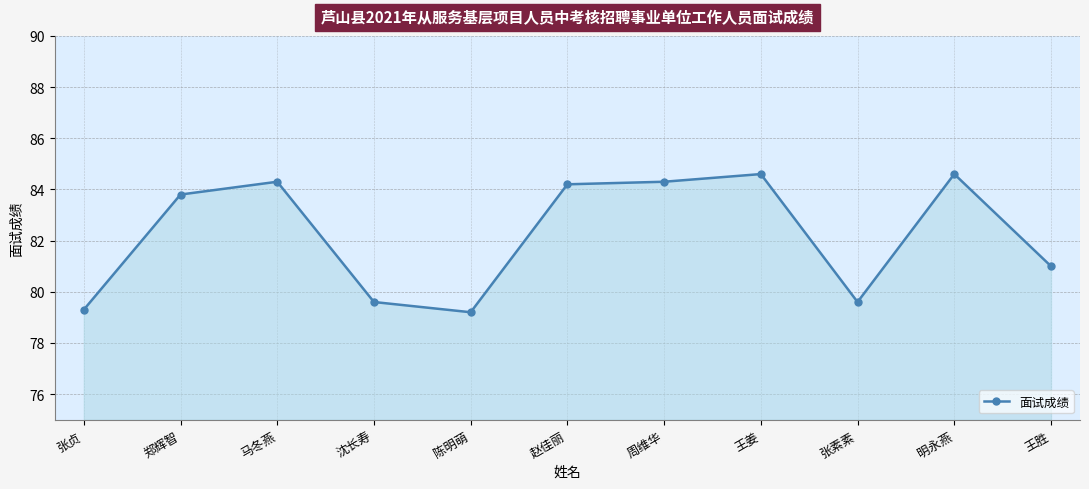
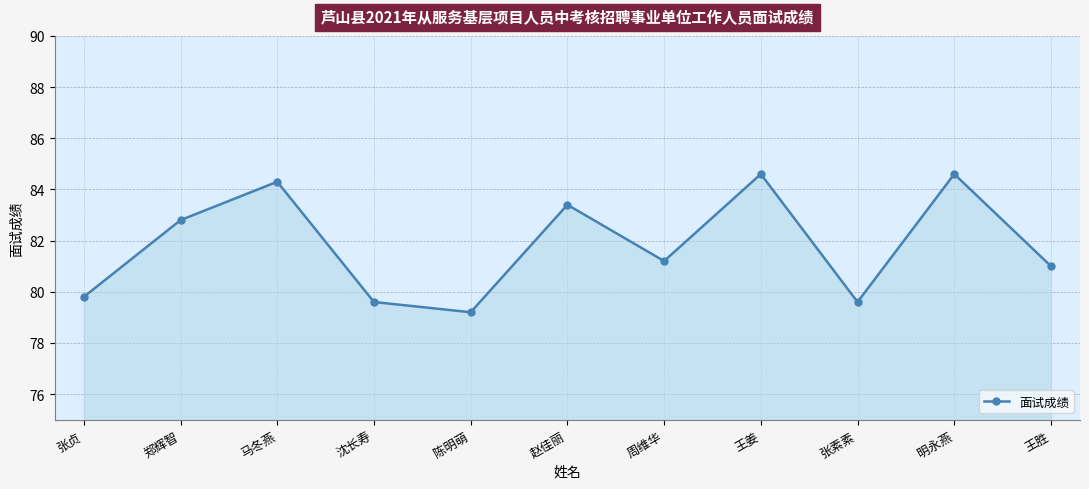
  {
-   "张贞": 79.3,
-   "郑辉智": 83.8,
+   "张贞": 79.8,
+   "郑辉智": 82.8,
    "马冬燕": 84.3,
    "沈长寿": 79.6,
    "陈明萌": 79.2,
-   "赵佳丽": 84.2,
-   "周维华": 84.3,
+   "赵佳丽": 83.4,
+   "周维华": 81.2,
    "王姜": 84.6,
    "张素素": 79.6,
    "明永燕": 84.6,
    "王胜": 81.0
  }
